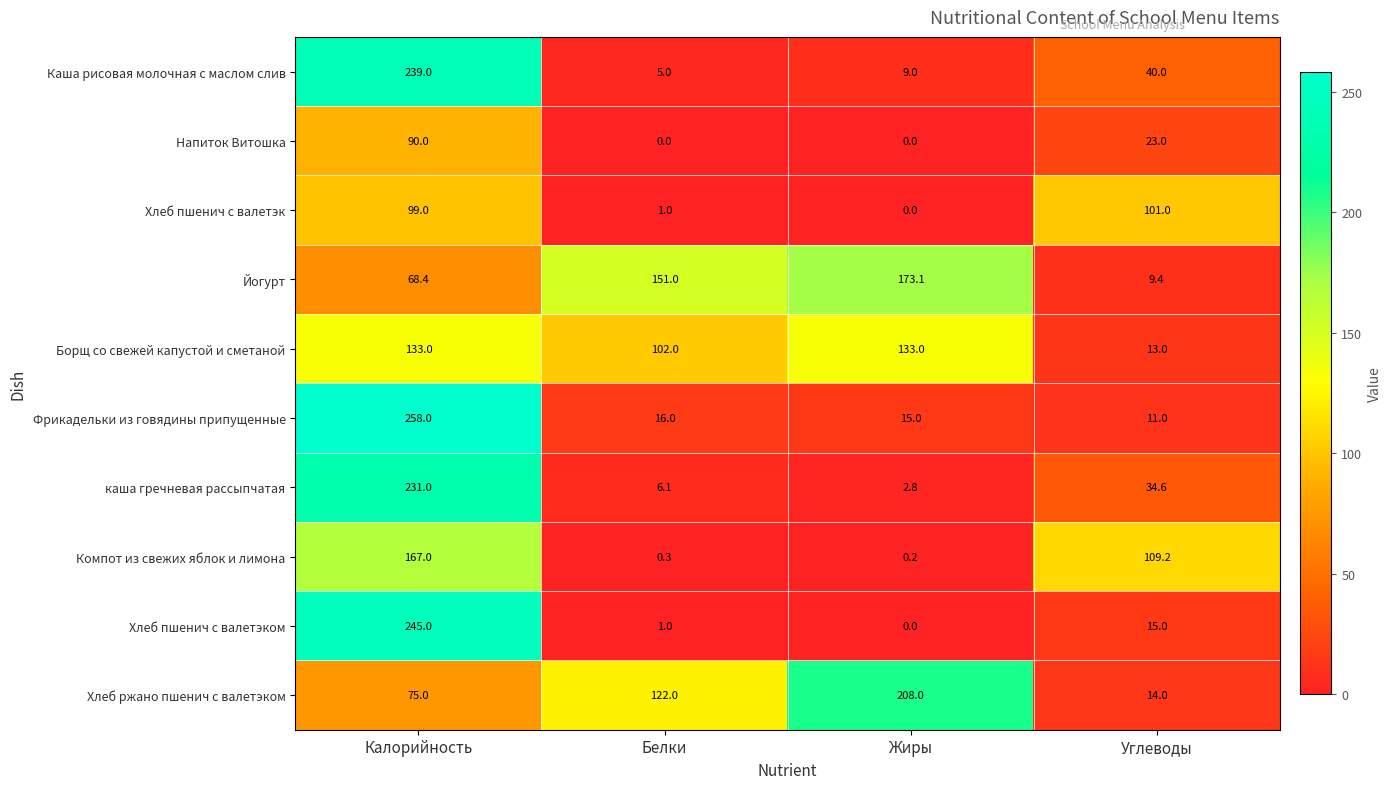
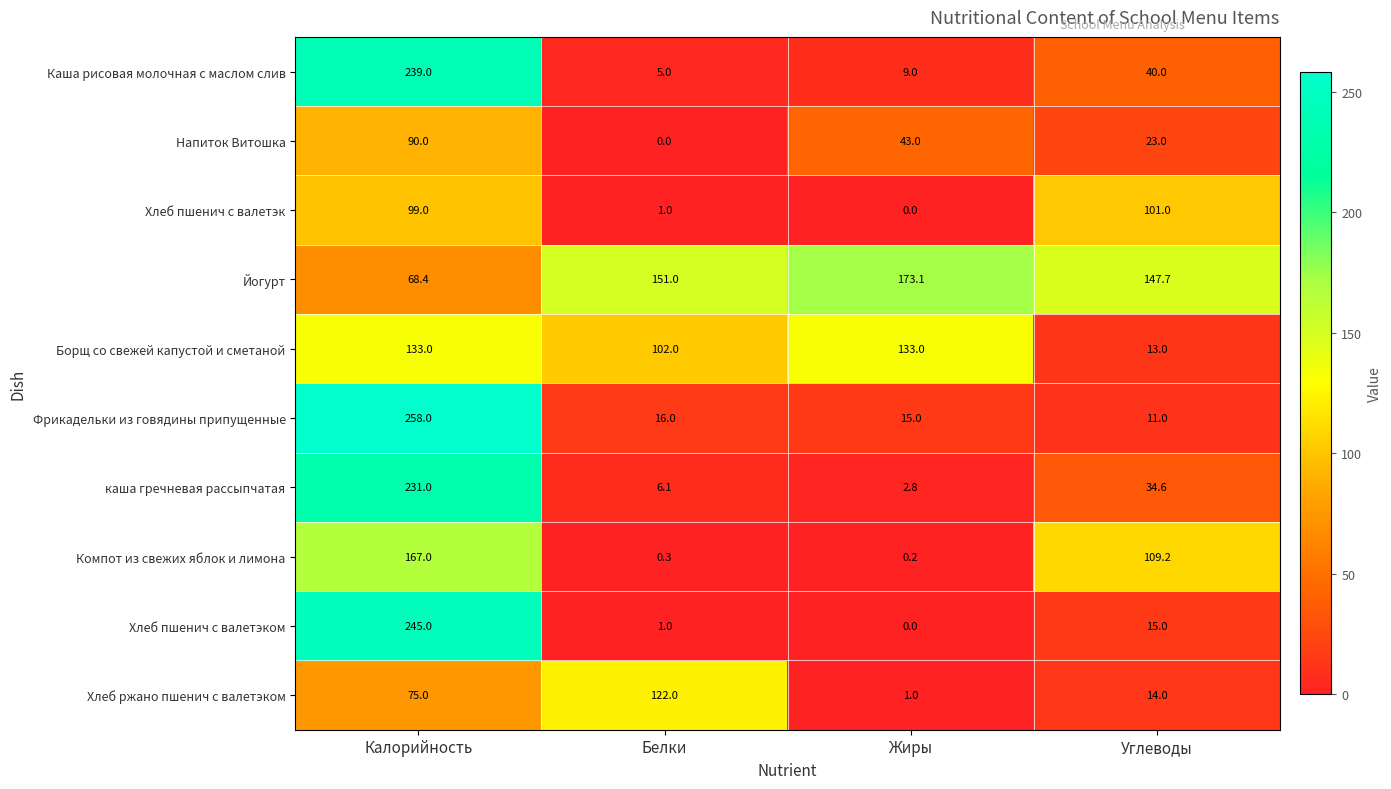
  {
    "Каша рисовая молочная с маслом слив": {
      "Калорийность": 239.0,
      "Белки": 5.0,
      "Жиры": 9.0,
      "Углеводы": 40.0
    },
    "Напиток Витошка": {
      "Калорийность": 90.0,
      "Белки": 0.0,
-     "Жиры": 0.0,
+     "Жиры": 43.0,
      "Углеводы": 23.0
    },
    "Хлеб пшенич с валетэк": {
      "Калорийность": 99.0,
      "Белки": 1.0,
      "Жиры": 0.0,
      "Углеводы": 101.0
    },
    "Йогурт": {
      "Калорийность": 68.4,
      "Белки": 151.0,
      "Жиры": 173.1,
-     "Углеводы": 9.4
+     "Углеводы": 147.7
    },
    "Борщ со свежей капустой и сметаной": {
      "Калорийность": 133.0,
      "Белки": 102.0,
      "Жиры": 133.0,
      "Углеводы": 13.0
    },
    "Фрикадельки из говядины припущенные": {
      "Калорийность": 258.0,
      "Белки": 16.0,
      "Жиры": 15.0,
      "Углеводы": 11.0
    },
    "каша гречневая рассыпчатая": {
      "Калорийность": 231.0,
      "Белки": 6.1,
      "Жиры": 2.8,
      "Углеводы": 34.6
    },
    "Компот из свежих яблок и лимона": {
      "Калорийность": 167.0,
      "Белки": 0.3,
      "Жиры": 0.2,
      "Углеводы": 109.2
    },
    "Хлеб пшенич с валетэком": {
      "Калорийность": 245.0,
      "Белки": 1.0,
      "Жиры": 0.0,
      "Углеводы": 15.0
    },
    "Хлеб ржано пшенич с валетэком": {
      "Калорийность": 75.0,
      "Белки": 122.0,
-     "Жиры": 208.0,
+     "Жиры": 1.0,
      "Углеводы": 14.0
    }
  }
